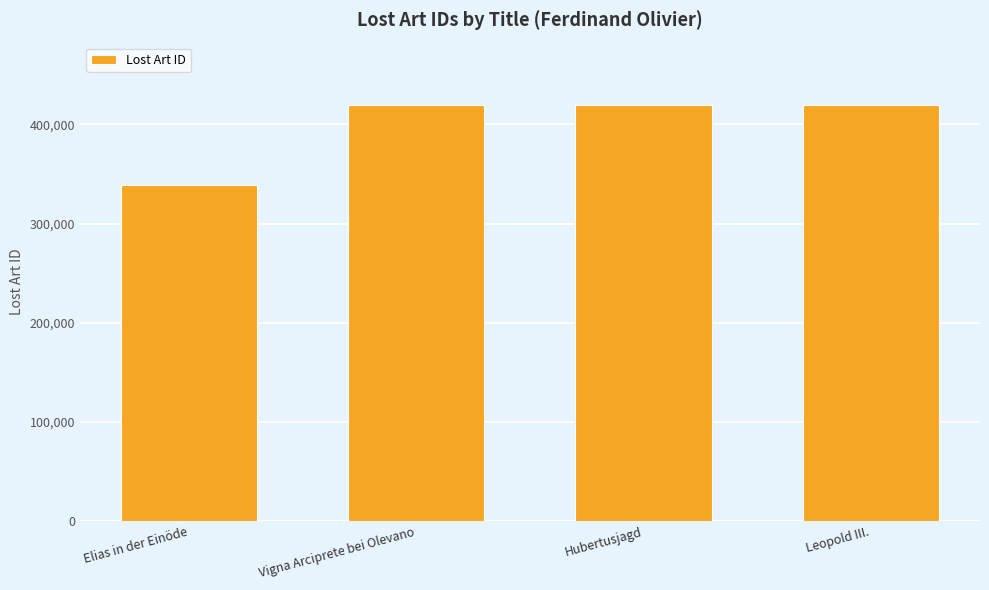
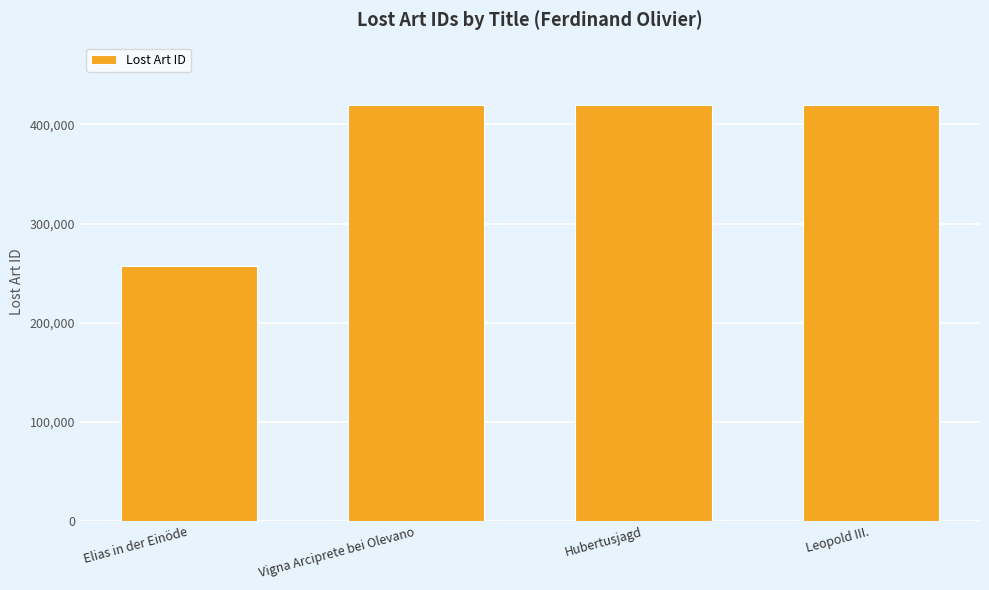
  {
-   "Elias in der Einöde": "340,000",
+   "Elias in der Einöde": "260,000",
    "Vigna Arciprete bei Olevano": "420,000",
    "Hubertusjagd": "420,000",
    "Leopold III.": "420,000"
  }
